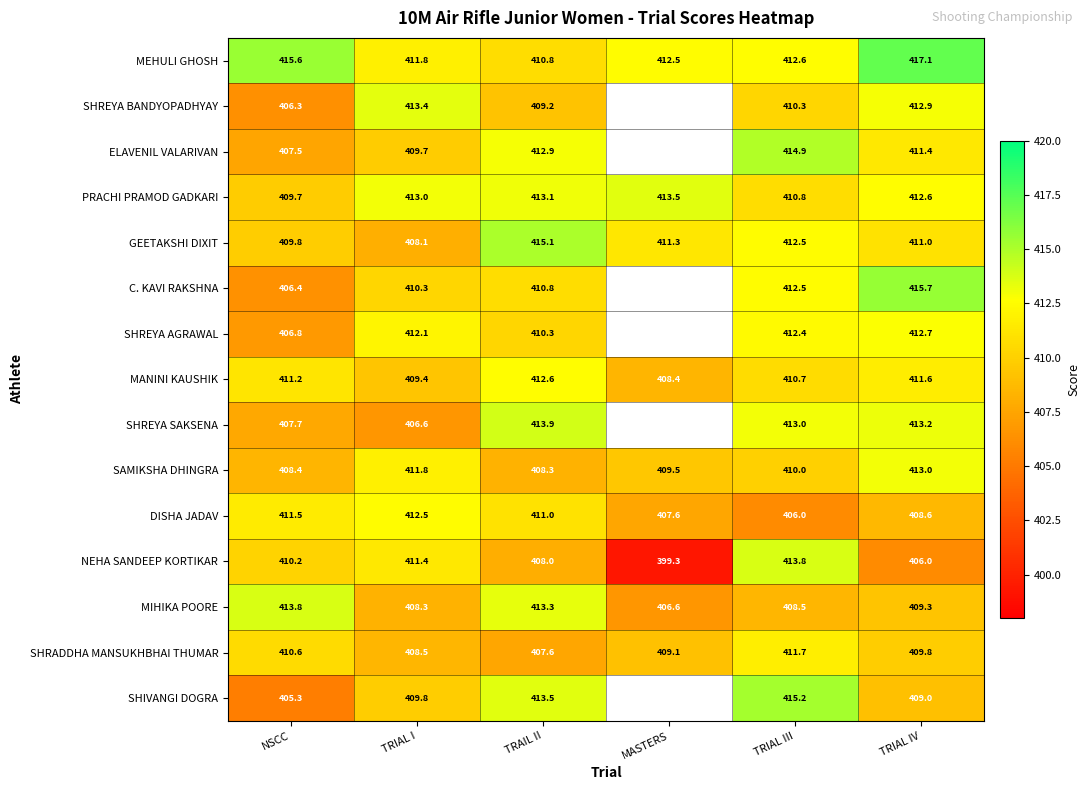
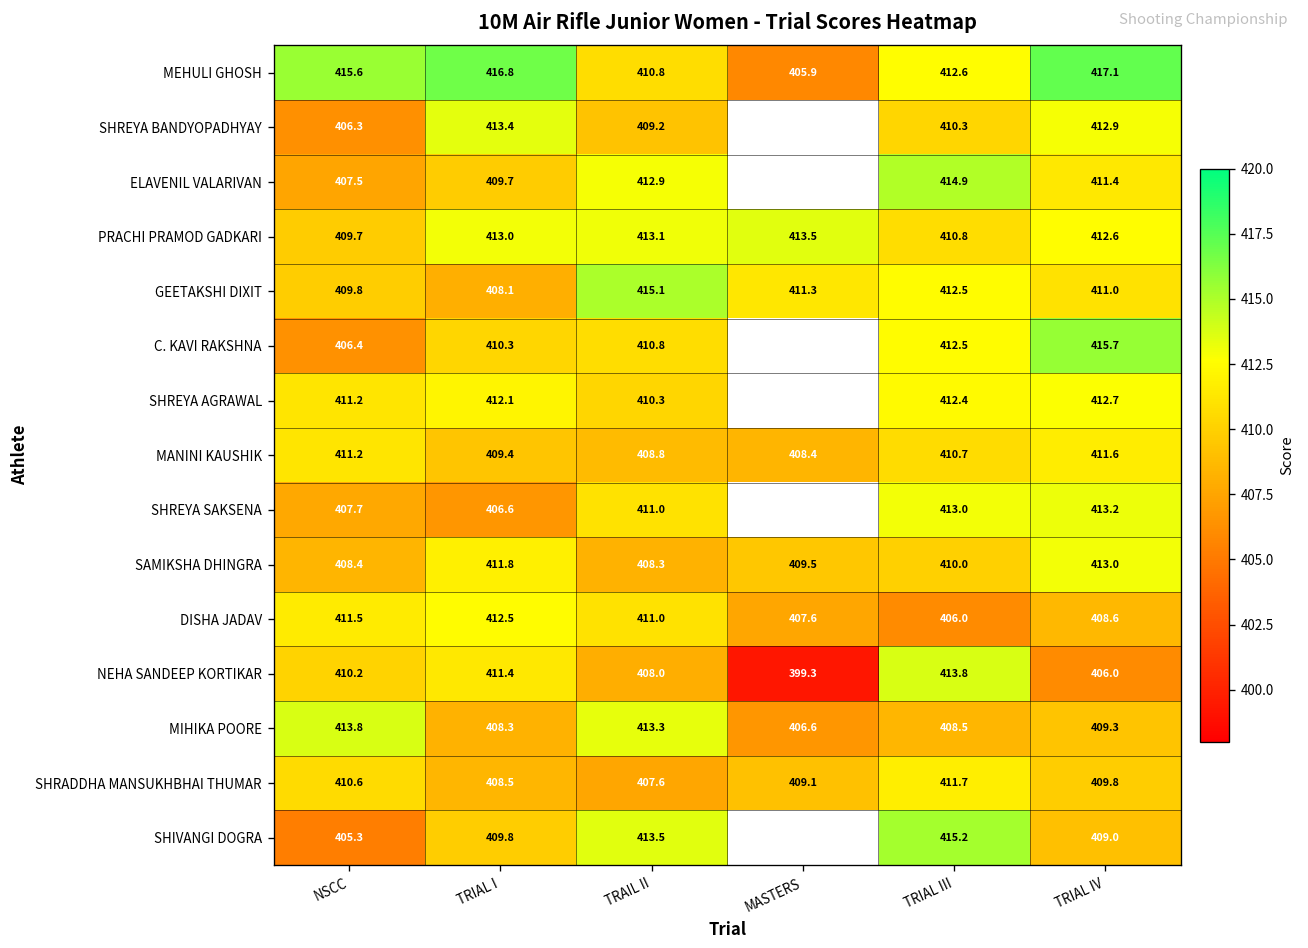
  {
    "MEHULI GHOSH": {
      "NSCC": 415.6,
-     "TRIAL I": 411.8,
+     "TRIAL I": 416.8,
      "TRAIL II": 410.8,
-     "MASTERS": 412.5,
+     "MASTERS": 405.9,
      "TRIAL III": 412.6,
      "TRIAL IV": 417.1
    },
    "SHREYA BANDYOPADHYAY": {
      "NSCC": 406.3,
      "TRIAL I": 413.4,
      "TRAIL II": 409.2,
      "TRIAL III": 410.3,
      "TRIAL IV": 412.9
    },
    "ELAVENIL VALARIVAN": {
      "NSCC": 407.5,
      "TRIAL I": 409.7,
      "TRAIL II": 412.9,
      "TRIAL III": 414.9,
      "TRIAL IV": 411.4
    },
    "PRACHI PRAMOD GADKARI": {
      "NSCC": 409.7,
      "TRIAL I": 413.0,
      "TRAIL II": 413.1,
      "MASTERS": 413.5,
      "TRIAL III": 410.8,
      "TRIAL IV": 412.6
    },
    "GEETAKSHI DIXIT": {
      "NSCC": 409.8,
      "TRIAL I": 408.1,
      "TRAIL II": 415.1,
      "MASTERS": 411.3,
      "TRIAL III": 412.5,
      "TRIAL IV": 411.0
    },
    "C. KAVI RAKSHNA": {
      "NSCC": 406.4,
      "TRIAL I": 410.3,
      "TRAIL II": 410.8,
      "TRIAL III": 412.5,
      "TRIAL IV": 415.7
    },
    "SHREYA AGRAWAL": {
-     "NSCC": 406.8,
+     "NSCC": 411.2,
      "TRIAL I": 412.1,
      "TRAIL II": 410.3,
      "TRIAL III": 412.4,
      "TRIAL IV": 412.7
    },
    "MANINI KAUSHIK": {
      "NSCC": 411.2,
      "TRIAL I": 409.4,
-     "TRAIL II": 412.6,
+     "TRAIL II": 408.8,
      "MASTERS": 408.4,
      "TRIAL III": 410.7,
      "TRIAL IV": 411.6
    },
    "SHREYA SAKSENA": {
      "NSCC": 407.7,
      "TRIAL I": 406.6,
-     "TRAIL II": 413.9,
+     "TRAIL II": 411.0,
      "TRIAL III": 413.0,
      "TRIAL IV": 413.2
    },
    "SAMIKSHA DHINGRA": {
      "NSCC": 408.4,
      "TRIAL I": 411.8,
      "TRAIL II": 408.3,
      "MASTERS": 409.5,
      "TRIAL III": 410.0,
      "TRIAL IV": 413.0
    },
    "DISHA JADAV": {
      "NSCC": 411.5,
      "TRIAL I": 412.5,
      "TRAIL II": 411.0,
      "MASTERS": 407.6,
      "TRIAL III": 406.0,
      "TRIAL IV": 408.6
    },
    "NEHA SANDEEP KORTIKAR": {
      "NSCC": 410.2,
      "TRIAL I": 411.4,
      "TRAIL II": 408.0,
      "MASTERS": 399.3,
      "TRIAL III": 413.8,
      "TRIAL IV": 406.0
    },
    "MIHIKA POORE": {
      "NSCC": 413.8,
      "TRIAL I": 408.3,
      "TRAIL II": 413.3,
      "MASTERS": 406.6,
      "TRIAL III": 408.5,
      "TRIAL IV": 409.3
    },
    "SHRADDHA MANSUKHBHAI THUMAR": {
      "NSCC": 410.6,
      "TRIAL I": 408.5,
      "TRAIL II": 407.6,
      "MASTERS": 409.1,
      "TRIAL III": 411.7,
      "TRIAL IV": 409.8
    },
    "SHIVANGI DOGRA": {
      "NSCC": 405.3,
      "TRIAL I": 409.8,
      "TRAIL II": 413.5,
      "TRIAL III": 415.2,
      "TRIAL IV": 409.0
    }
  }
